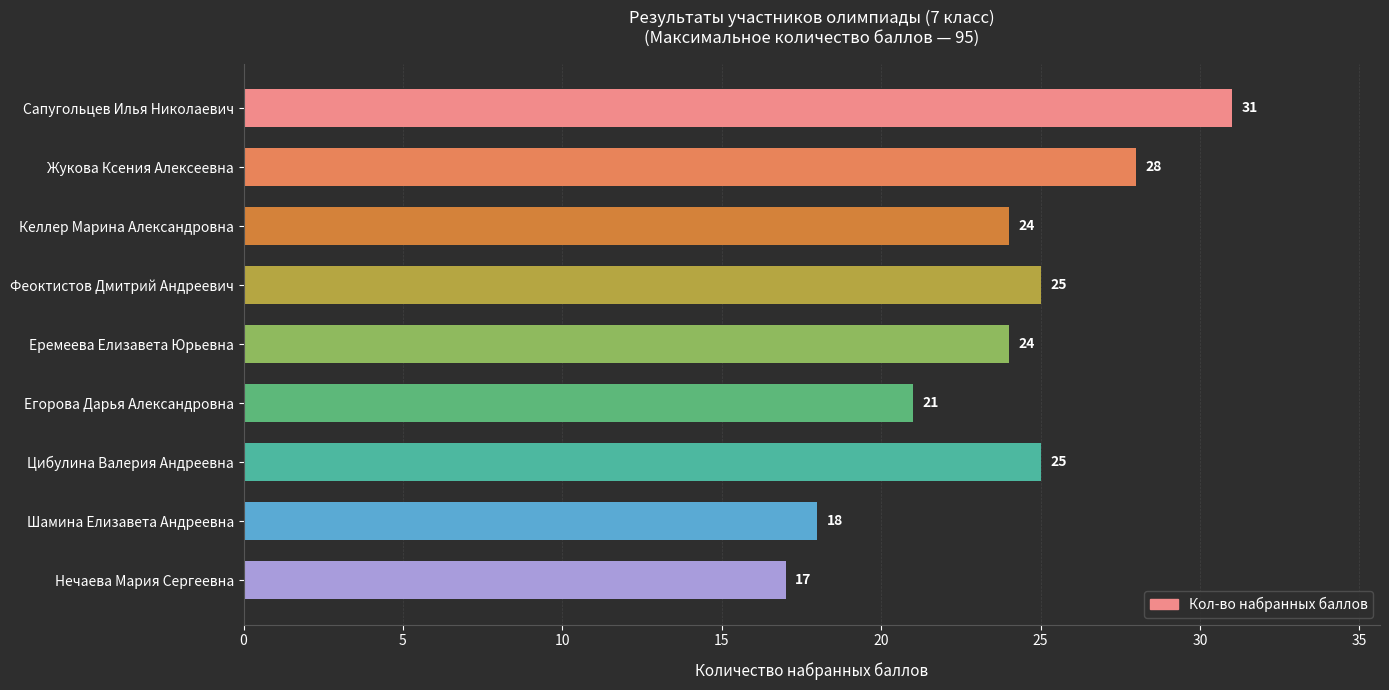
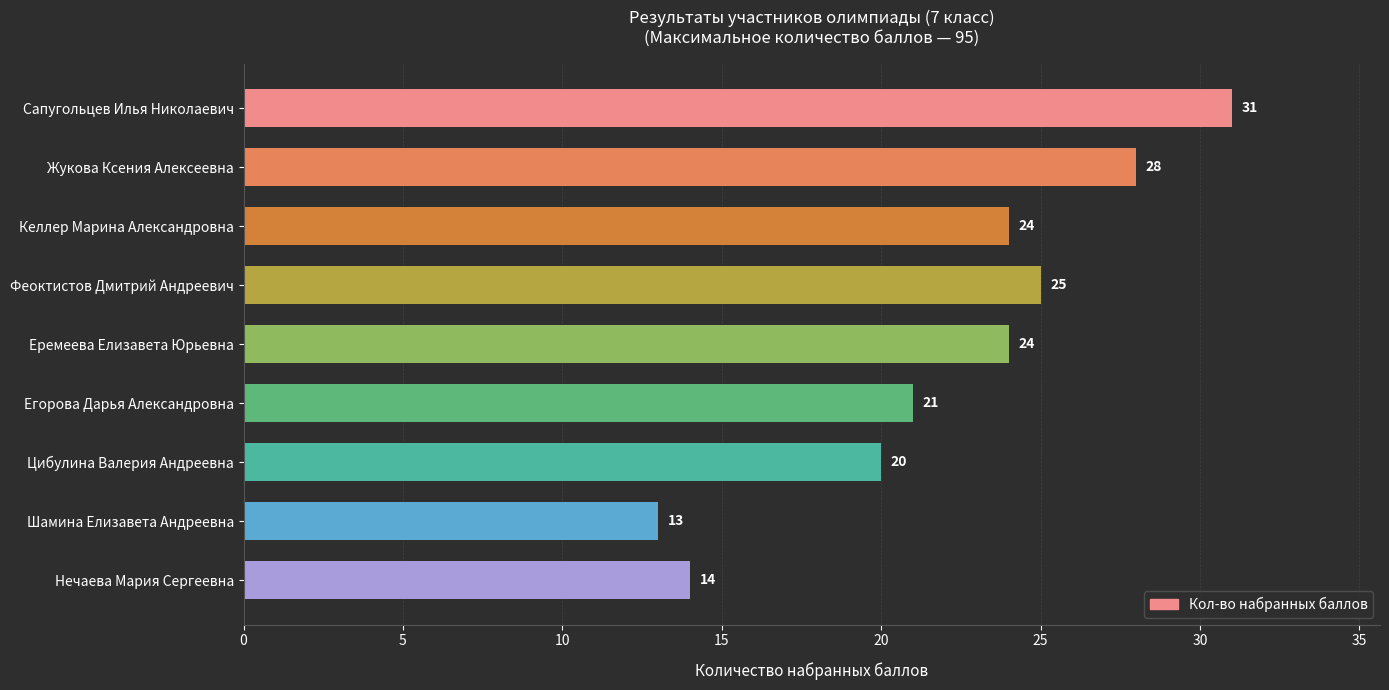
  {
    "Сапугольцев Илья Николаевич": 31,
    "Жукова Ксения Алексеевна": 28,
    "Келлер Марина Александровна": 24,
    "Феоктистов Дмитрий Андреевич": 25,
    "Еремеева Елизавета Юрьевна": 24,
    "Егорова Дарья Александровна": 21,
-   "Цибулина Валерия Андреевна": 25,
-   "Шамина Елизавета Андреевна": 18,
-   "Нечаева Мария Сергеевна": 17
+   "Цибулина Валерия Андреевна": 20,
+   "Шамина Елизавета Андреевна": 13,
+   "Нечаева Мария Сергеевна": 14
  }
